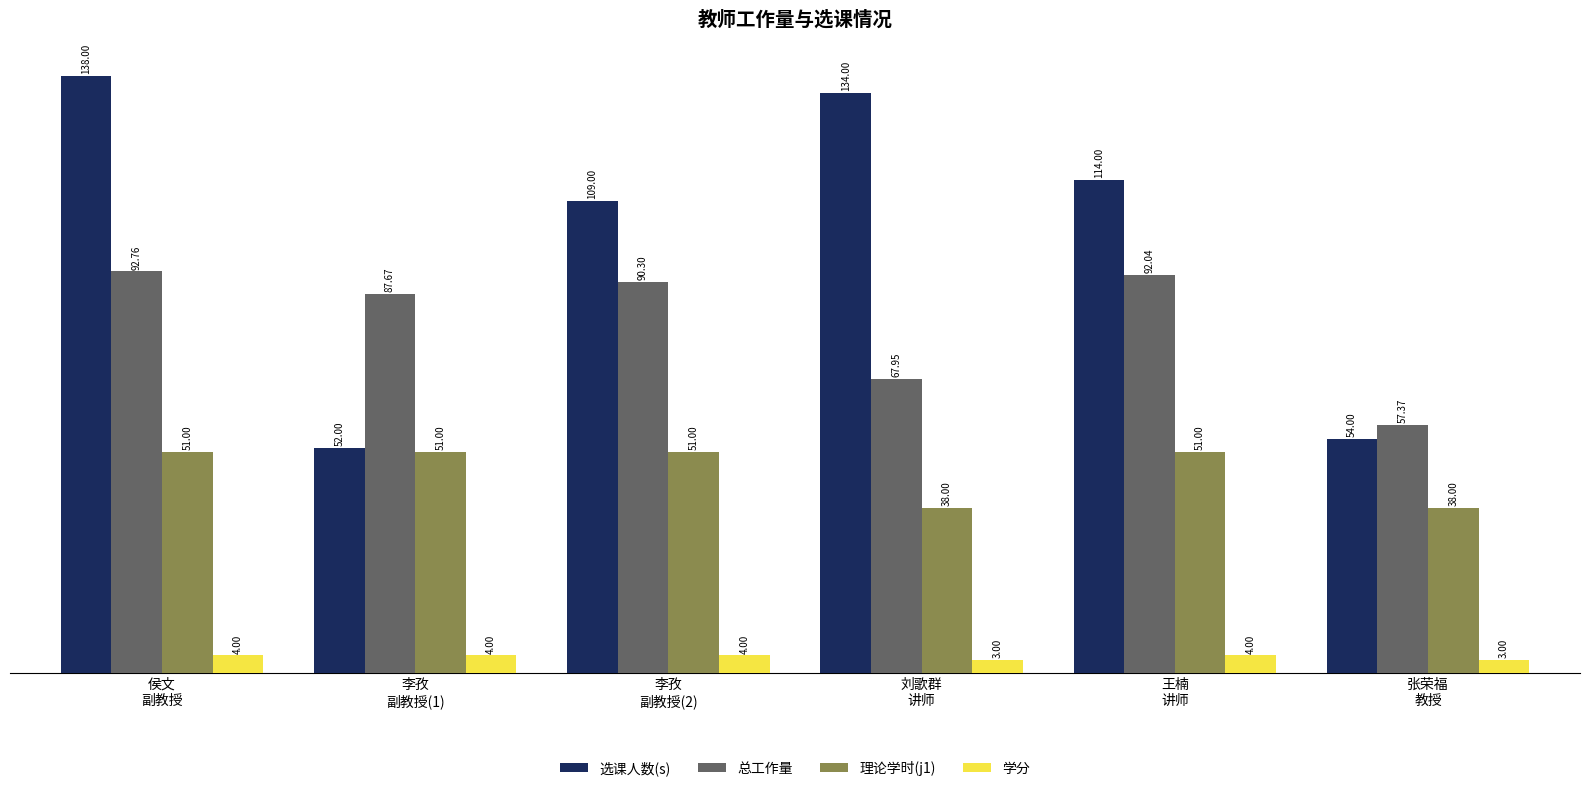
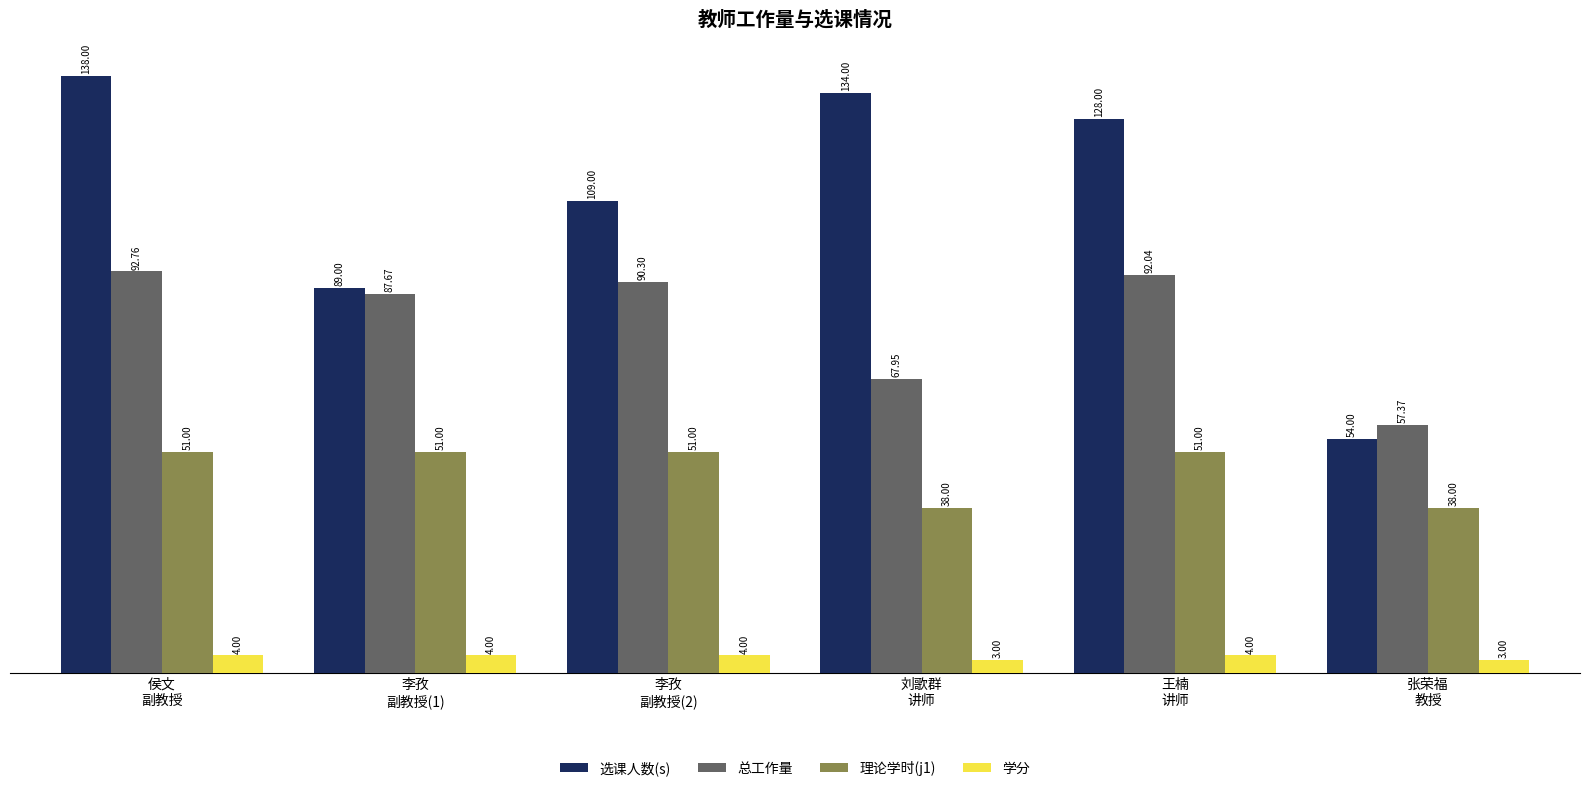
  {
    "选课人数(s)": {
      "侯文 副教授": 138.00,
-     "李孜 副教授(1)": 52.00,
+     "李孜 副教授(1)": 89.00,
      "李孜 副教授(2)": 109.00,
      "刘歌群 讲师": 134.00,
-     "王楠 讲师": 114.00,
+     "王楠 讲师": 128.00,
      "张荣福 教授": 54.00
    },
    "学分": {
      "侯文 副教授": 4.00,
      "李孜 副教授(1)": 4.00,
      "李孜 副教授(2)": 4.00,
      "刘歌群 讲师": 3.00,
      "王楠 讲师": 4.00,
      "张荣福 教授": 3.00
    }
  }
